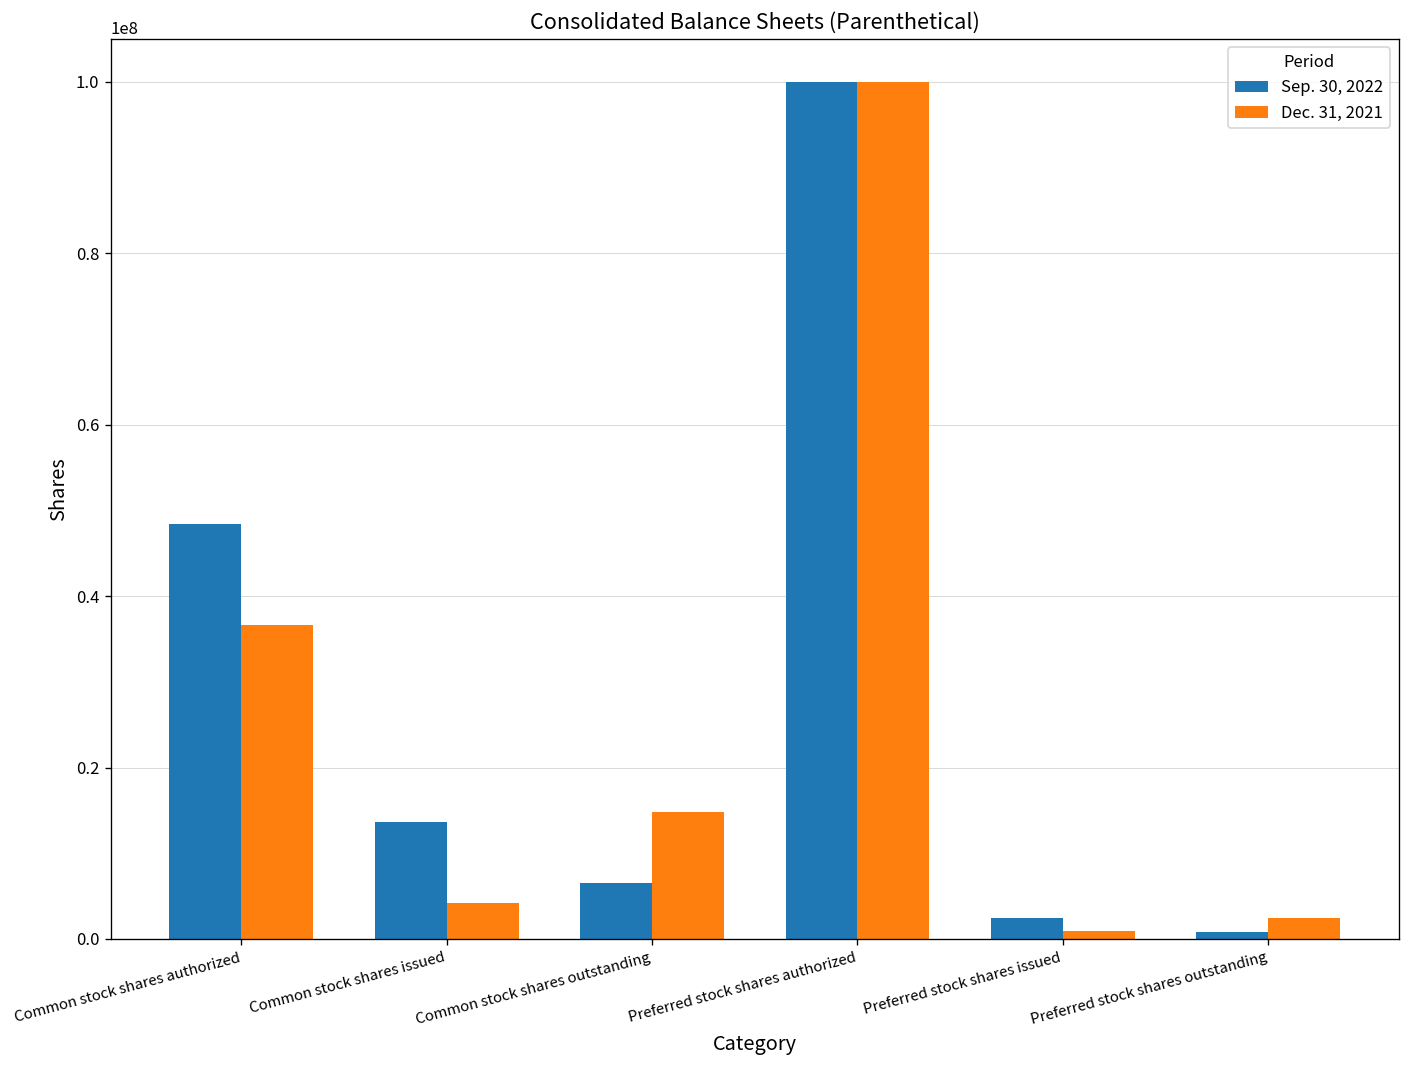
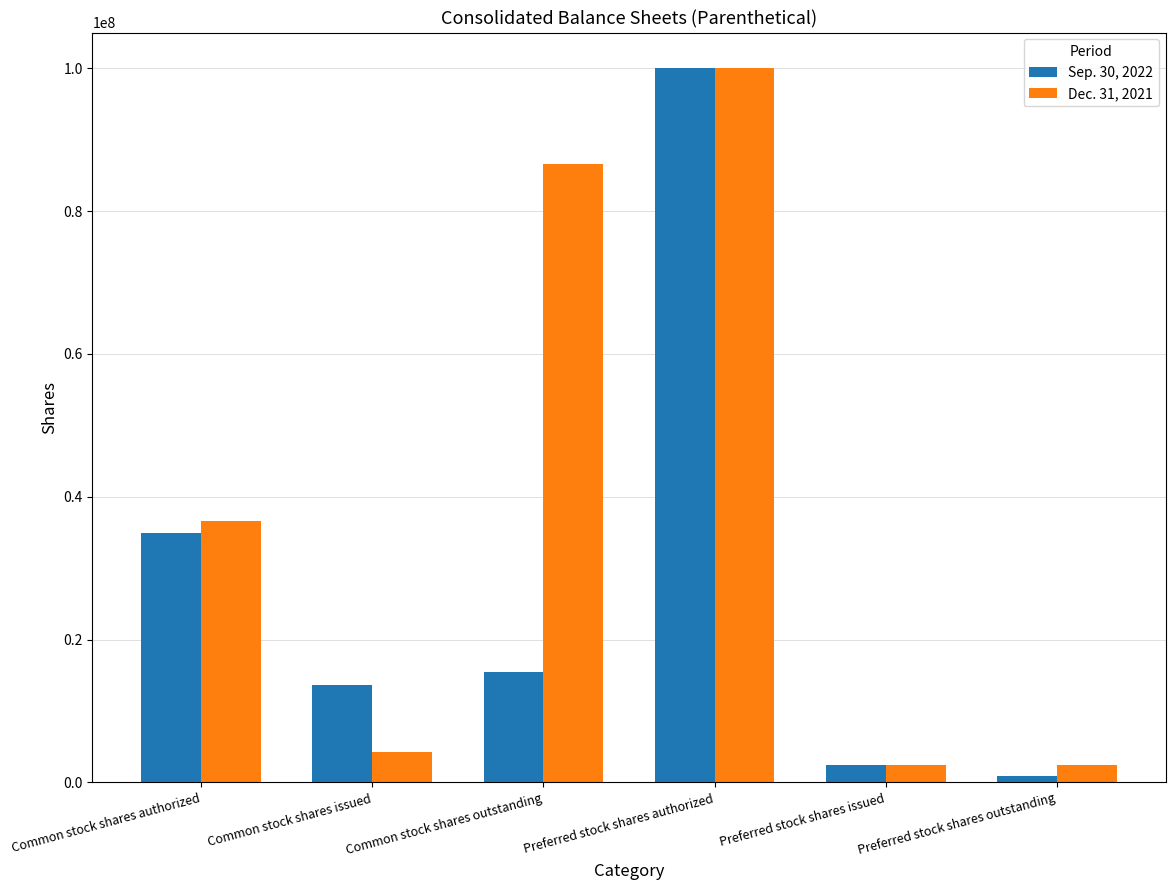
  {
    "Sep. 30, 2022": {
-     "Common stock shares authorized": 48000000,
+     "Common stock shares authorized": 35000000,
      "Common stock shares issued": 14000000,
-     "Common stock shares outstanding": 7000000,
+     "Common stock shares outstanding": 15000000,
      "Preferred stock shares authorized": 100000000,
      "Preferred stock shares issued": 3000000,
      "Preferred stock shares outstanding": 1000000
    },
    "Dec. 31, 2021": {
      "Common stock shares authorized": 37000000,
      "Common stock shares issued": 4000000,
-     "Common stock shares outstanding": 15000000,
+     "Common stock shares outstanding": 87000000,
      "Preferred stock shares authorized": 100000000,
-     "Preferred stock shares issued": 1000000,
+     "Preferred stock shares issued": 3000000,
      "Preferred stock shares outstanding": 3000000
    }
  }
